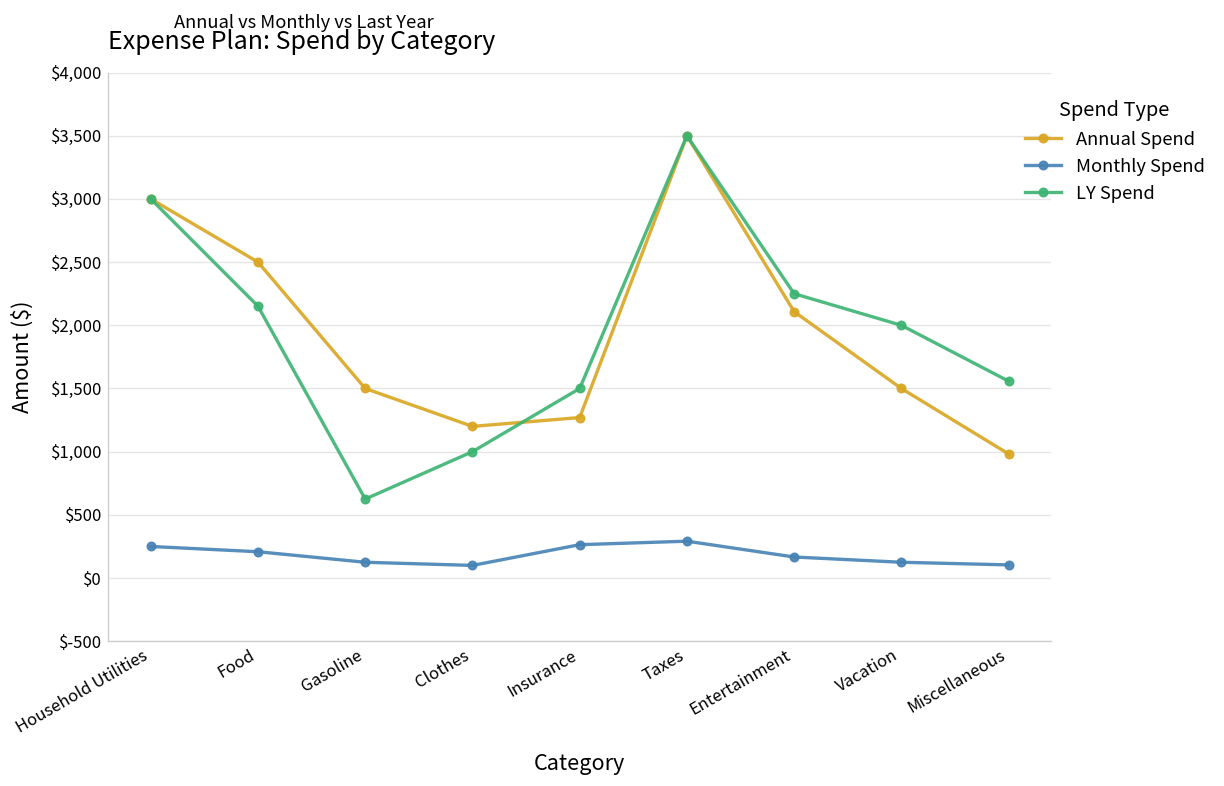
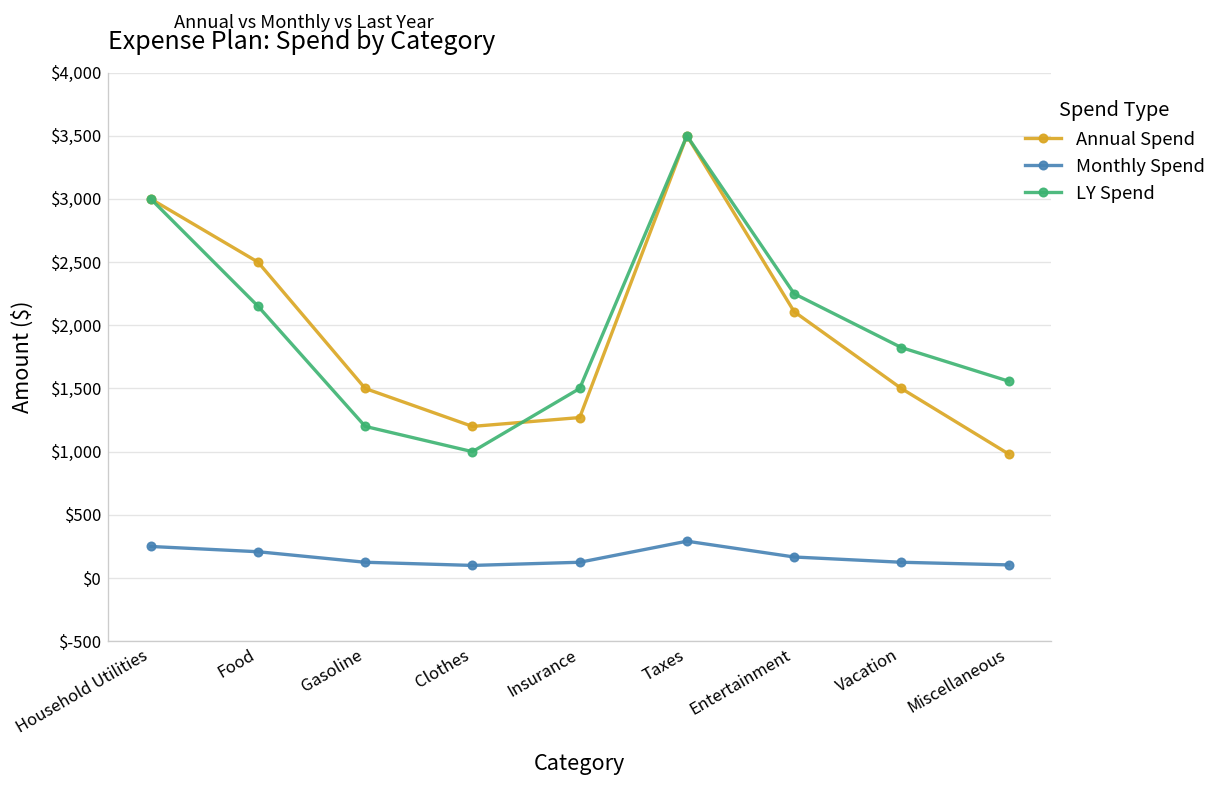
  {
    "Annual Spend": {
      "Food": "$2,500",
      "Gasoline": "$1,500",
      "Clothes": "$1,200",
      "Insurance": "$1,270",
      "Entertainment": "$2,110",
      "Vacation": "$1,500",
      "Miscellaneous": "$980"
    },
    "Monthly Spend": {
      "Household Utilities": "$250",
      "Food": "$210",
      "Gasoline": "$130",
      "Clothes": "$100",
-     "Insurance": "$260",
+     "Insurance": "$130",
      "Taxes": "$290",
      "Entertainment": "$170",
      "Vacation": "$130",
      "Miscellaneous": "$100"
    },
    "LY Spend": {
      "Food": "$2,150",
-     "Gasoline": "$630",
+     "Gasoline": "$1,200",
      "Clothes": "$1,000",
      "Insurance": "$1,500",
      "Entertainment": "$2,250",
-     "Vacation": "$2,000",
+     "Vacation": "$1,820",
      "Miscellaneous": "$1,560"
    }
  }
